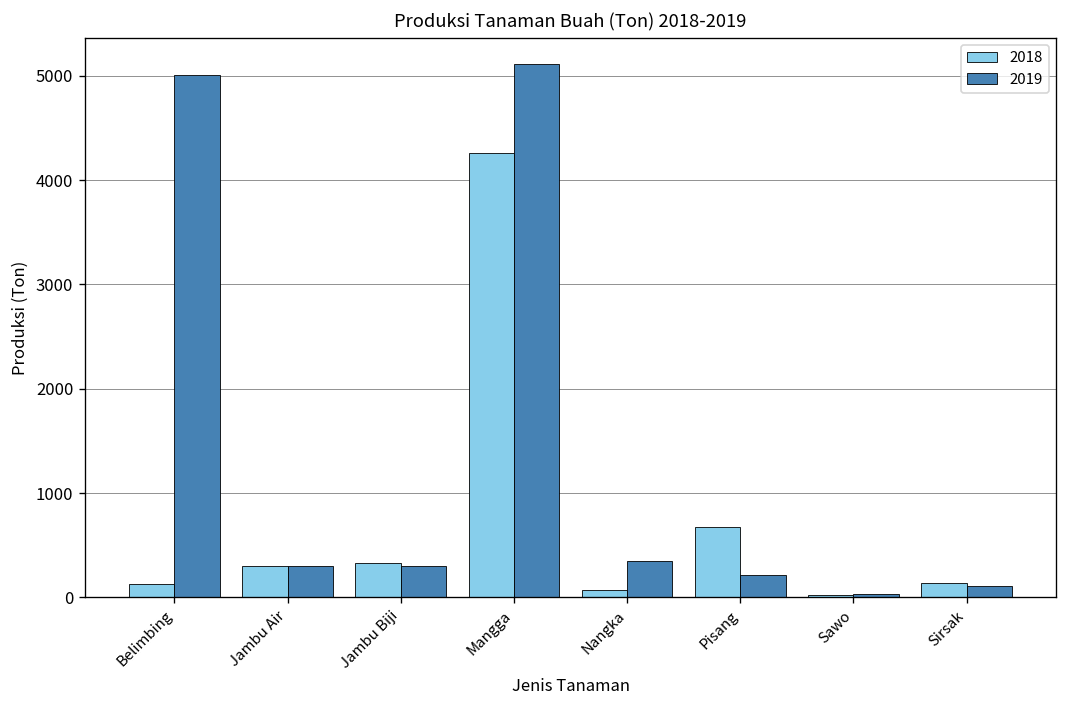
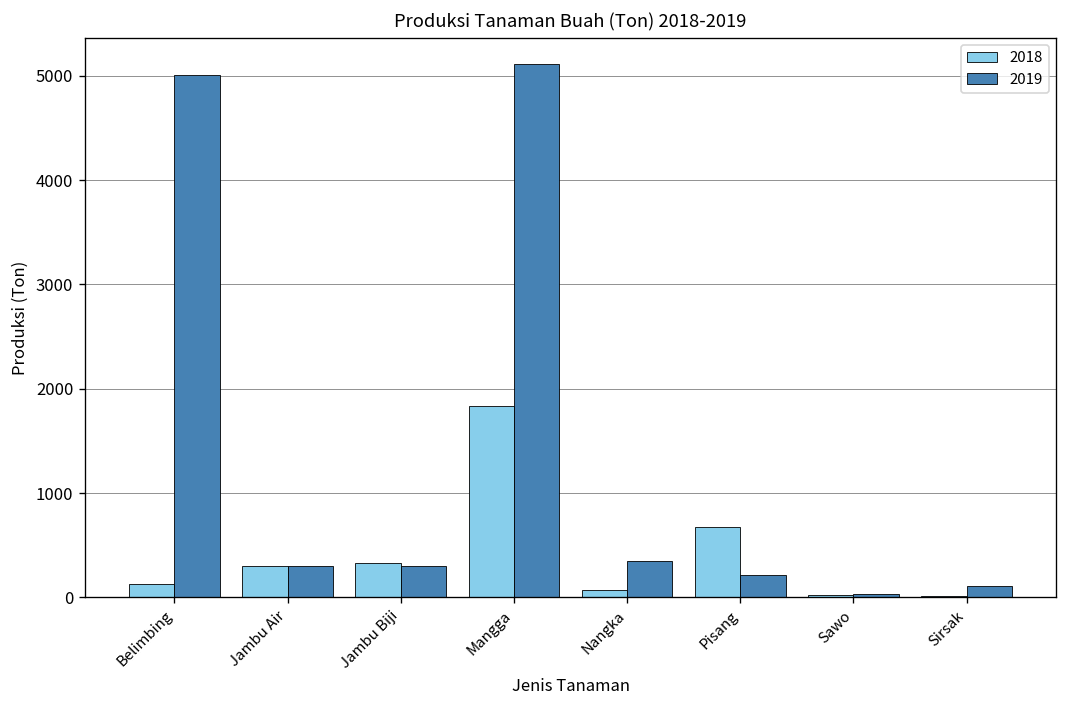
  {
    "2018": {
      "Belimbing": 100,
      "Jambu Air": 300,
      "Jambu Biji": 300,
-     "Mangga": 4300,
+     "Mangga": 1800,
      "Nangka": 100,
      "Pisang": 700,
-     "Sirsak": 100
+     "Sirsak": 0
    },
    "2019": {
      "Belimbing": 5000,
      "Jambu Air": 300,
      "Jambu Biji": 300,
      "Mangga": 5100,
      "Nangka": 300,
      "Pisang": 200,
      "Sawo": 0,
      "Sirsak": 100
    }
  }
